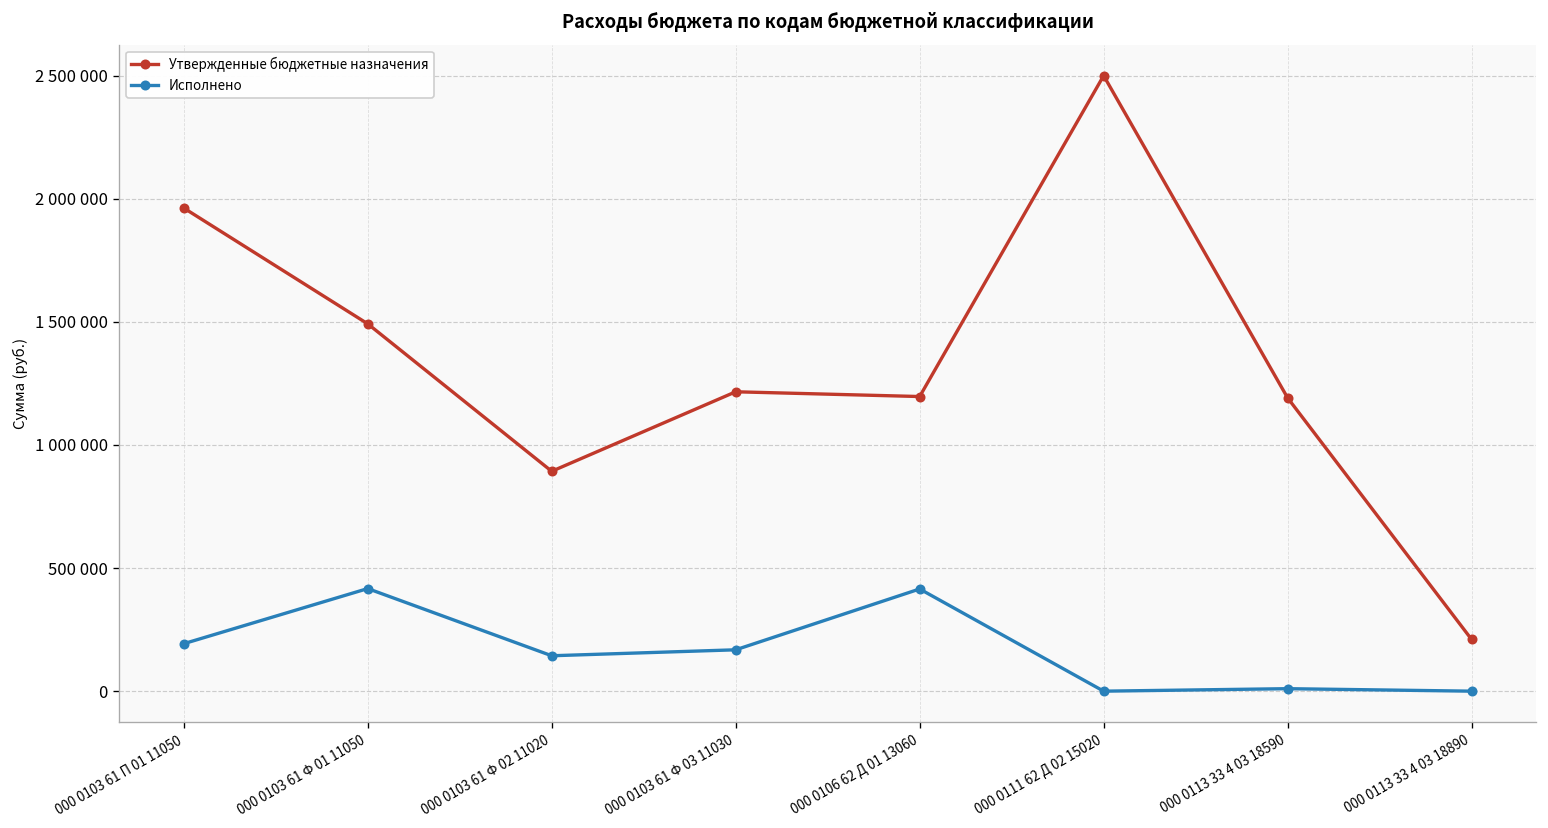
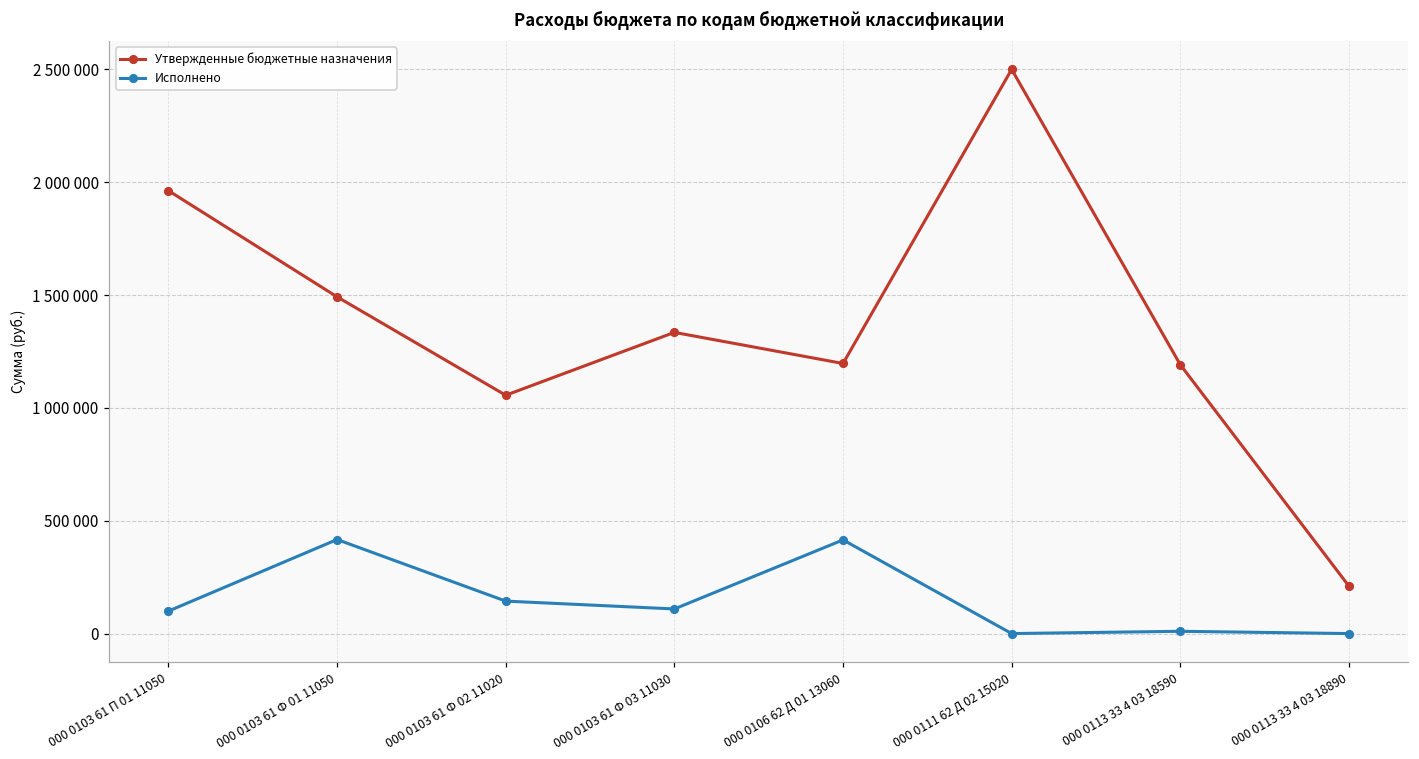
  {
    "Утвержденные бюджетные назначения": {
      "000 0103 61 П 01 11050": 1960000,
      "000 0103 61 Ф 01 11050": 1490000,
-     "000 0103 61 Ф 02 11020": 890000,
-     "000 0103 61 Ф 03 11030": 1220000,
+     "000 0103 61 Ф 02 11020": 1060000,
+     "000 0103 61 Ф 03 11030": 1330000,
      "000 0106 62 Д 01 13060": 1200000,
      "000 0111 62 Д 02 15020": 2500000,
      "000 0113 33 4 03 18590": 1190000,
      "000 0113 33 4 03 18890": 210000
    },
    "Исполнено": {
-     "000 0103 61 П 01 11050": 190000,
+     "000 0103 61 П 01 11050": 100000,
      "000 0103 61 Ф 01 11050": 420000,
      "000 0103 61 Ф 02 11020": 140000,
-     "000 0103 61 Ф 03 11030": 170000,
+     "000 0103 61 Ф 03 11030": 110000,
      "000 0106 62 Д 01 13060": 420000,
      "000 0111 62 Д 02 15020": 0,
      "000 0113 33 4 03 18590": 10000,
      "000 0113 33 4 03 18890": 0
    }
  }
